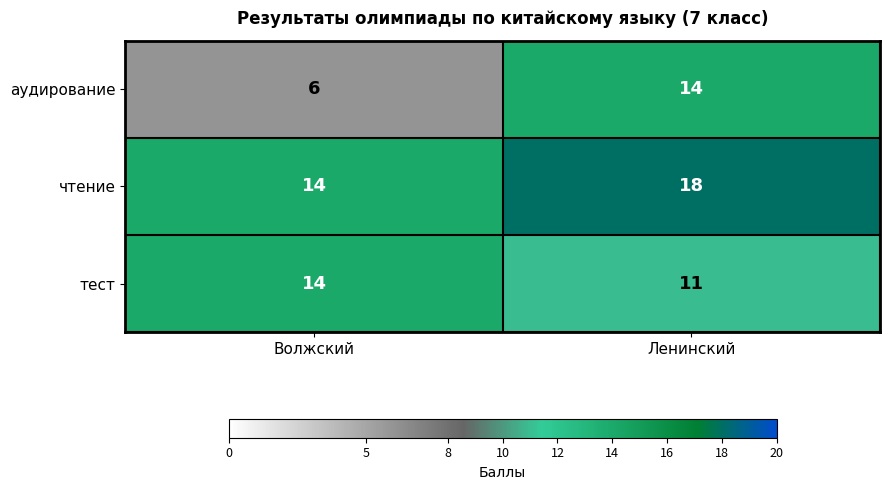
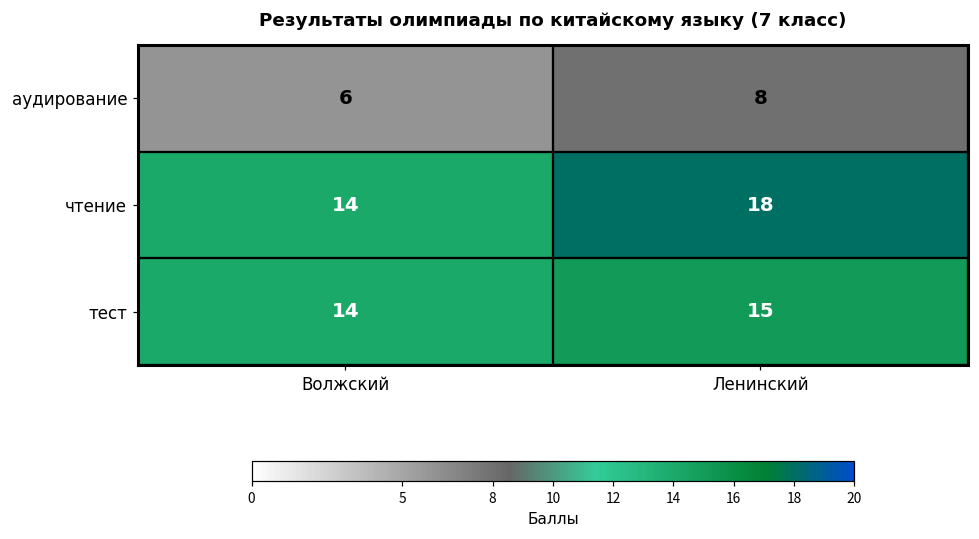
  {
    "аудирование": {
      "Волжский": 6,
-     "Ленинский": 14
+     "Ленинский": 8
    },
    "чтение": {
      "Волжский": 14,
      "Ленинский": 18
    },
    "тест": {
      "Волжский": 14,
-     "Ленинский": 11
+     "Ленинский": 15
    }
  }
